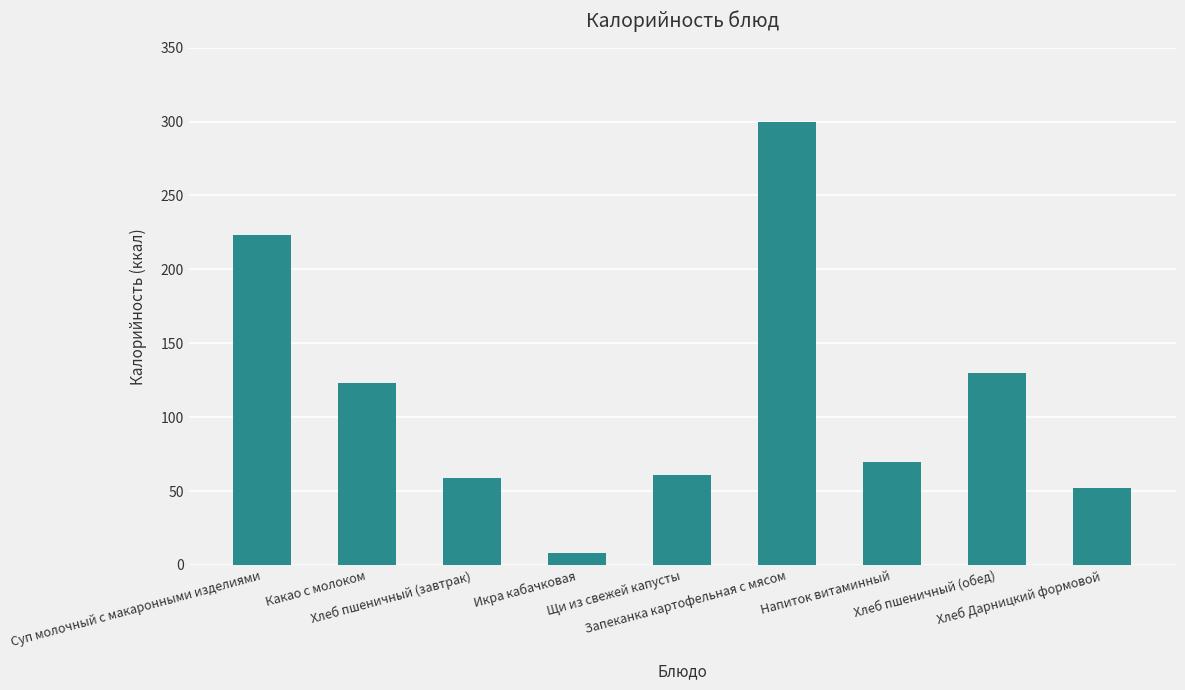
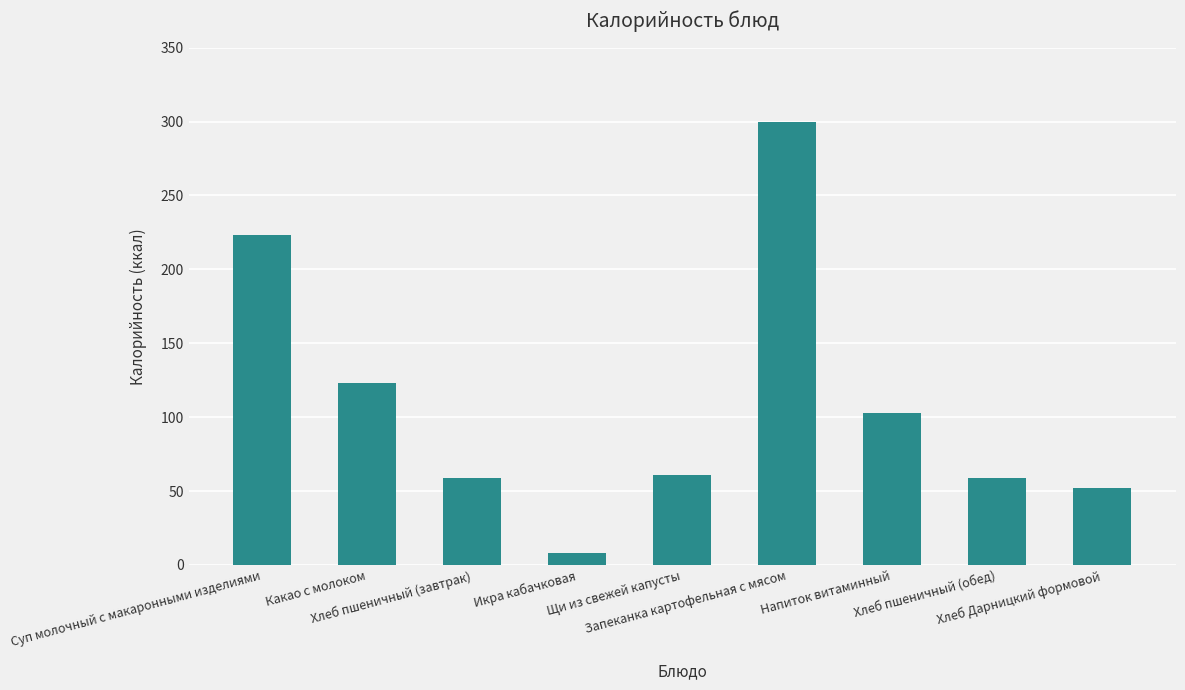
  {
    "Суп молочный с макаронными изделиями": 223,
    "Какао с молоком": 123,
    "Хлеб пшеничный (завтрак)": 59,
    "Икра кабачковая": 8,
    "Щи из свежей капусты": 61,
    "Запеканка картофельная с мясом": 300,
-   "Напиток витаминный": 70,
-   "Хлеб пшеничный (обед)": 130,
+   "Напиток витаминный": 103,
+   "Хлеб пшеничный (обед)": 59,
    "Хлеб Дарницкий формовой": 52
  }
